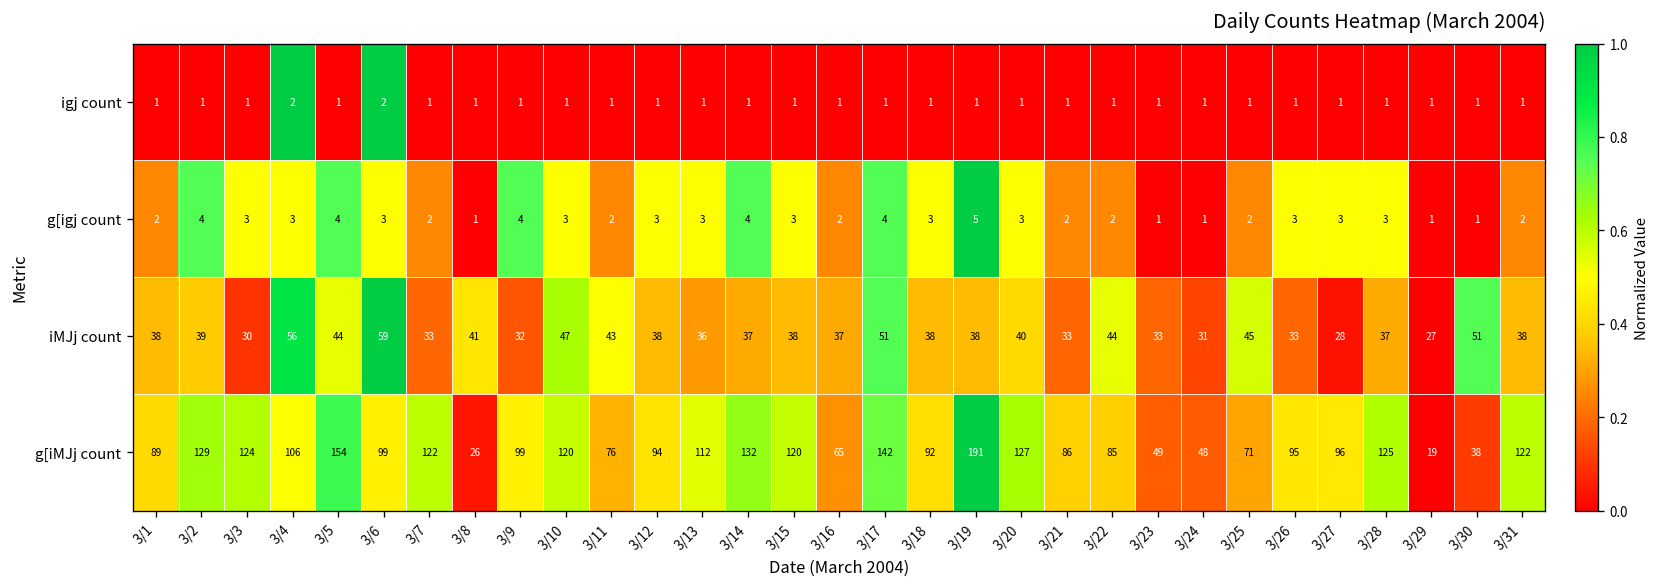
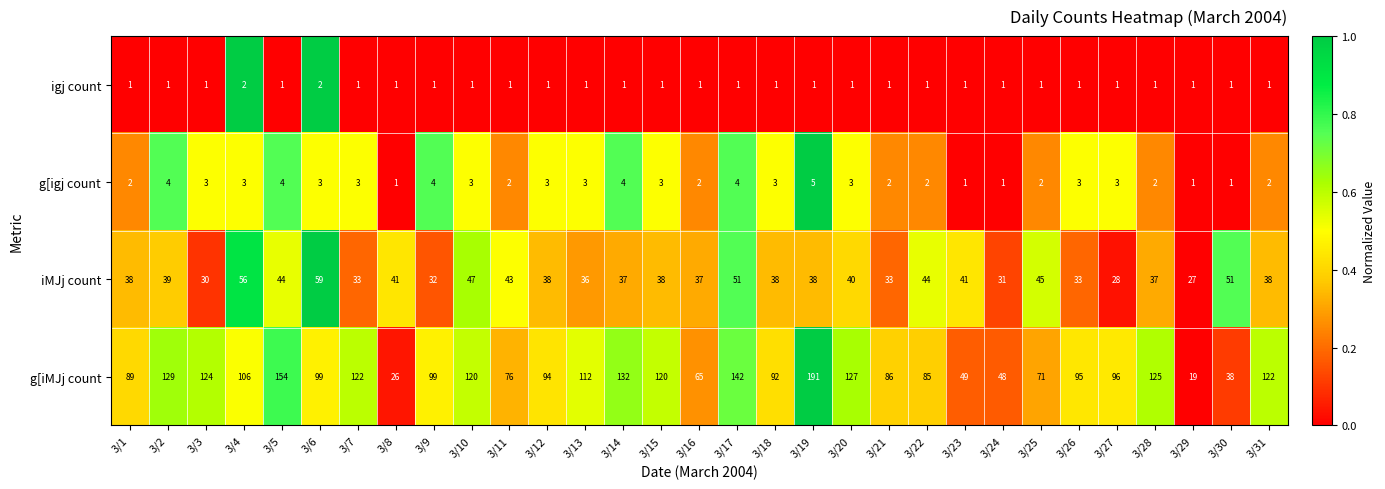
  {
    "igj count": {
      "3/1": 1,
      "3/2": 1,
      "3/3": 1,
      "3/4": 2,
      "3/5": 1,
      "3/6": 2,
      "3/7": 1,
      "3/8": 1,
      "3/9": 1,
      "3/10": 1,
      "3/11": 1,
      "3/12": 1,
      "3/13": 1,
      "3/14": 1,
      "3/15": 1,
      "3/16": 1,
      "3/17": 1,
      "3/18": 1,
      "3/19": 1,
      "3/20": 1,
      "3/21": 1,
      "3/22": 1,
      "3/23": 1,
      "3/24": 1,
      "3/25": 1,
      "3/26": 1,
      "3/27": 1,
      "3/28": 1,
      "3/29": 1,
      "3/30": 1,
      "3/31": 1
    },
    "g[igj count": {
      "3/1": 2,
      "3/2": 4,
      "3/3": 3,
      "3/4": 3,
      "3/5": 4,
      "3/6": 3,
-     "3/7": 2,
+     "3/7": 3,
      "3/8": 1,
      "3/9": 4,
      "3/10": 3,
      "3/11": 2,
      "3/12": 3,
      "3/13": 3,
      "3/14": 4,
      "3/15": 3,
      "3/16": 2,
      "3/17": 4,
      "3/18": 3,
      "3/19": 5,
      "3/20": 3,
      "3/21": 2,
      "3/22": 2,
      "3/23": 1,
      "3/24": 1,
      "3/25": 2,
      "3/26": 3,
      "3/27": 3,
-     "3/28": 3,
+     "3/28": 2,
      "3/29": 1,
      "3/30": 1,
      "3/31": 2
    },
    "iMJj count": {
      "3/1": 38,
      "3/2": 39,
      "3/3": 30,
      "3/4": 56,
      "3/5": 44,
      "3/6": 59,
      "3/7": 33,
      "3/8": 41,
      "3/9": 32,
      "3/10": 47,
      "3/11": 43,
      "3/12": 38,
      "3/13": 36,
      "3/14": 37,
      "3/15": 38,
      "3/16": 37,
      "3/17": 51,
      "3/18": 38,
      "3/19": 38,
      "3/20": 40,
      "3/21": 33,
      "3/22": 44,
-     "3/23": 33,
+     "3/23": 41,
      "3/24": 31,
      "3/25": 45,
      "3/26": 33,
      "3/27": 28,
      "3/28": 37,
      "3/29": 27,
      "3/30": 51,
      "3/31": 38
    },
    "g[iMJj count": {
      "3/1": 89,
      "3/2": 129,
      "3/3": 124,
      "3/4": 106,
      "3/5": 154,
      "3/6": 99,
      "3/7": 122,
      "3/8": 26,
      "3/9": 99,
      "3/10": 120,
      "3/11": 76,
      "3/12": 94,
      "3/13": 112,
      "3/14": 132,
      "3/15": 120,
      "3/16": 65,
      "3/17": 142,
      "3/18": 92,
      "3/19": 191,
      "3/20": 127,
      "3/21": 86,
      "3/22": 85,
      "3/23": 49,
      "3/24": 48,
      "3/25": 71,
      "3/26": 95,
      "3/27": 96,
      "3/28": 125,
      "3/29": 19,
      "3/30": 38,
      "3/31": 122
    }
  }
